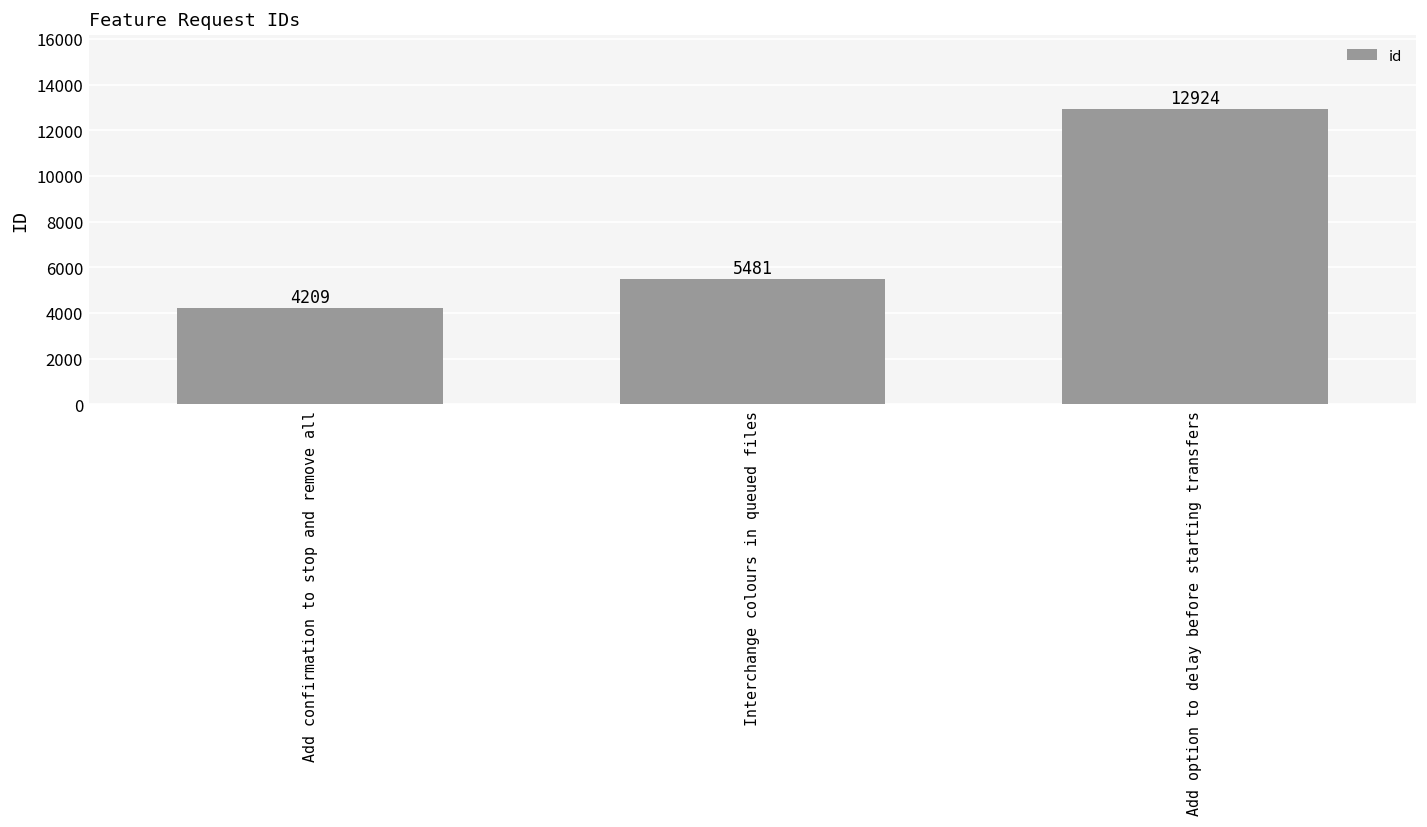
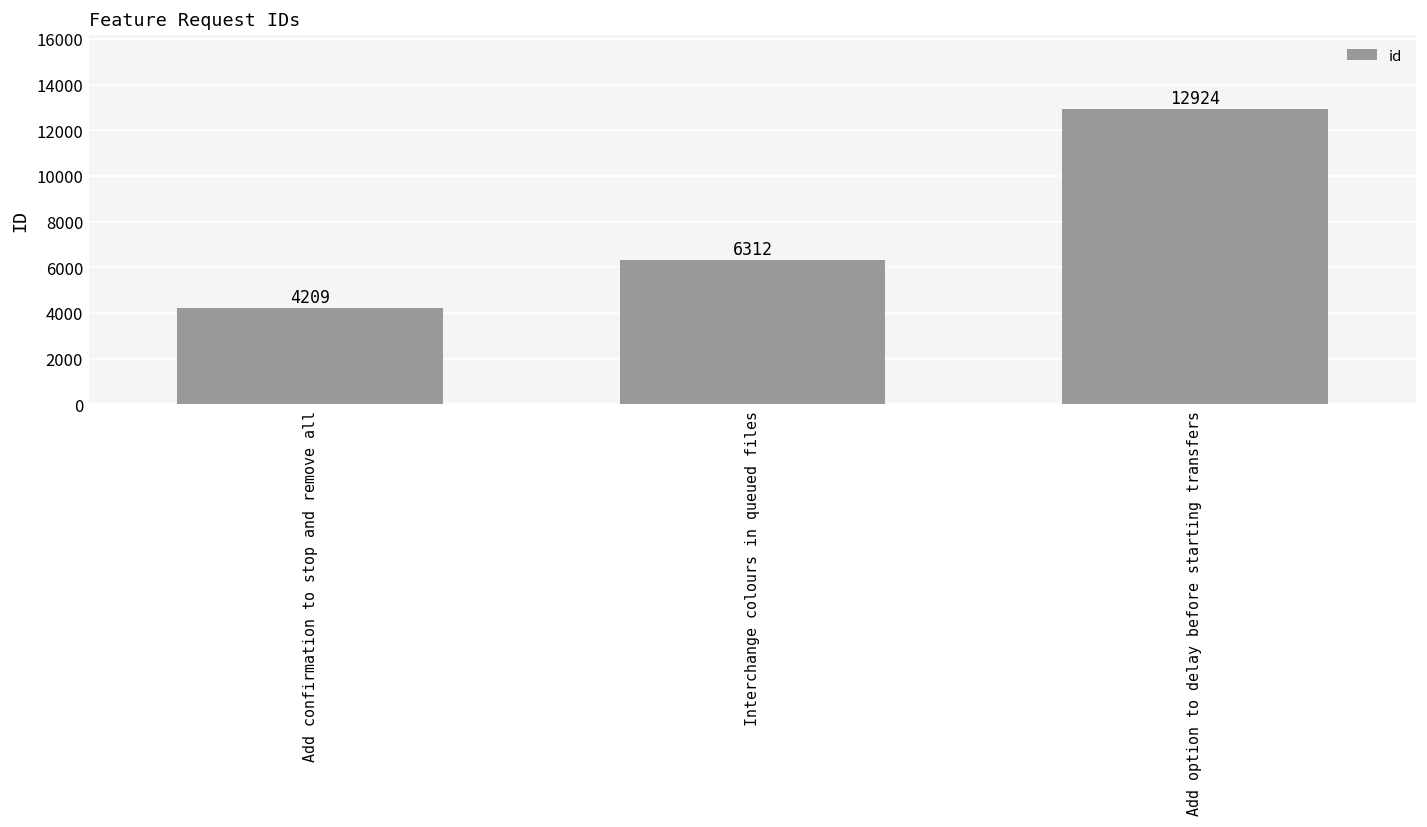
  {
    "Add confirmation to stop and remove all": 4209,
-   "Interchange colours in queued files": 5481,
+   "Interchange colours in queued files": 6312,
    "Add option to delay before starting transfers": 12924
  }
